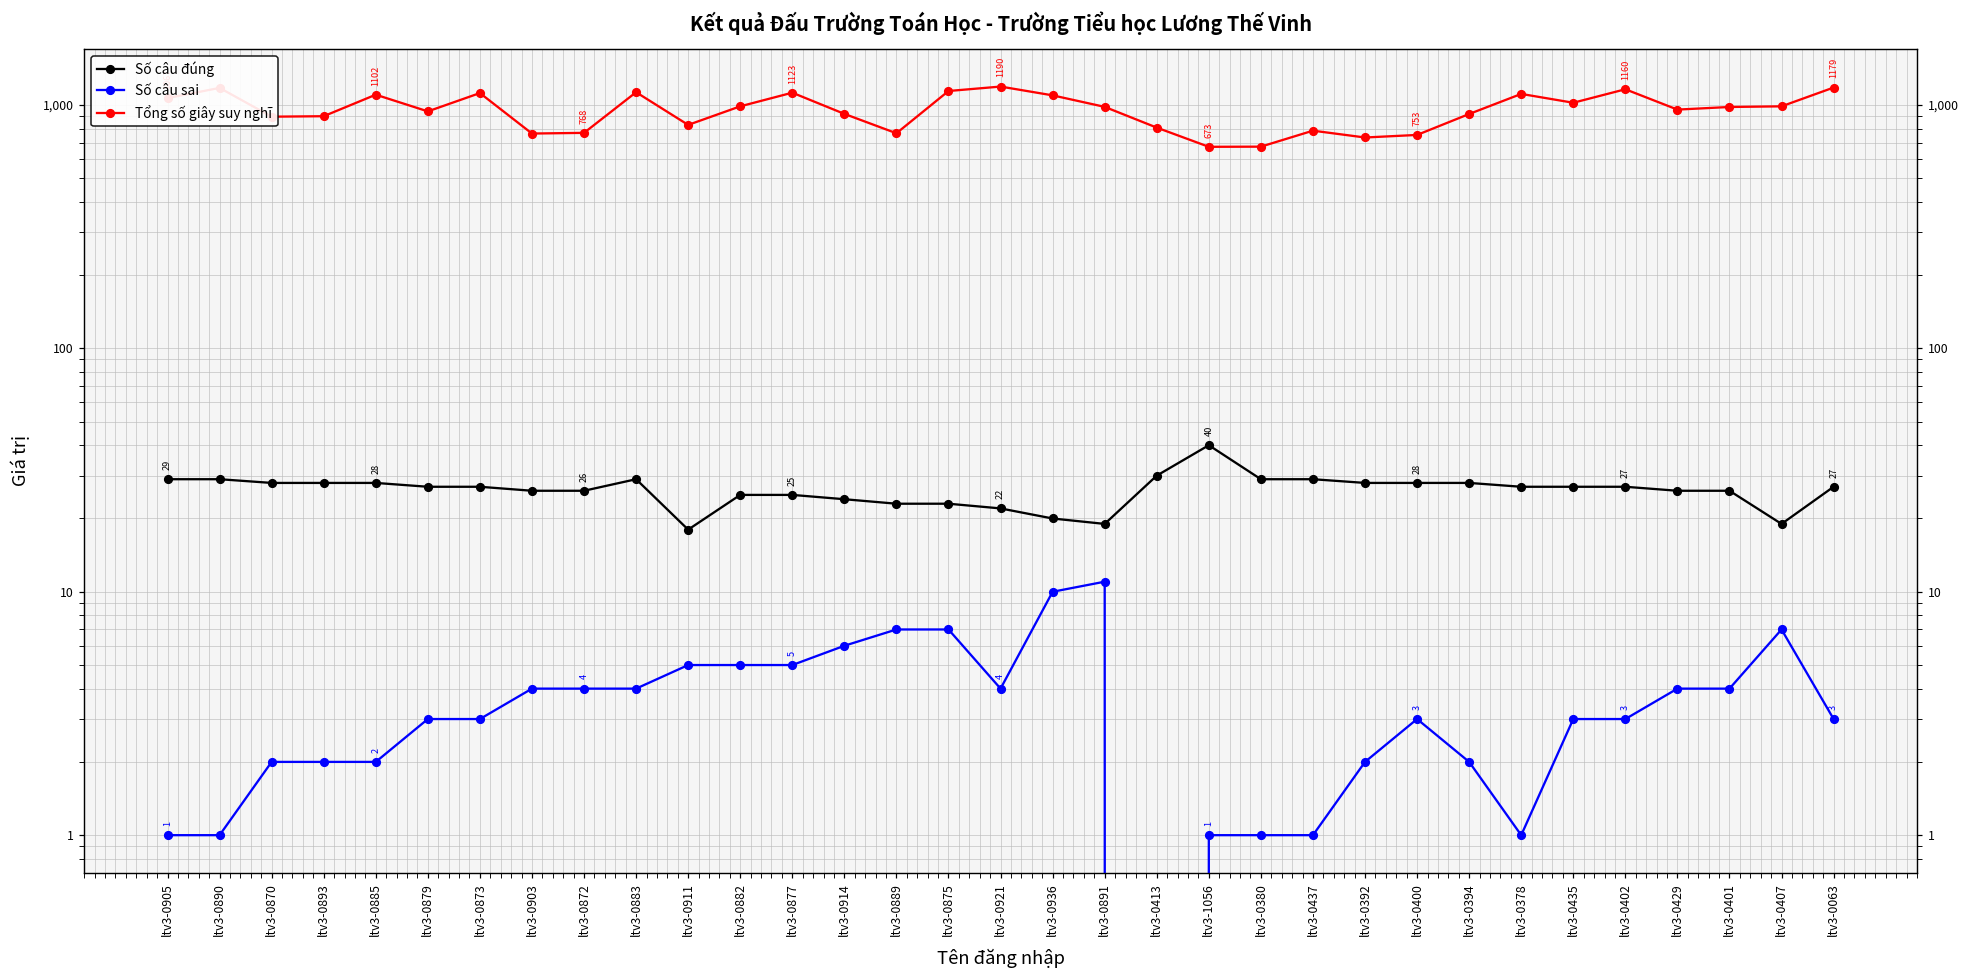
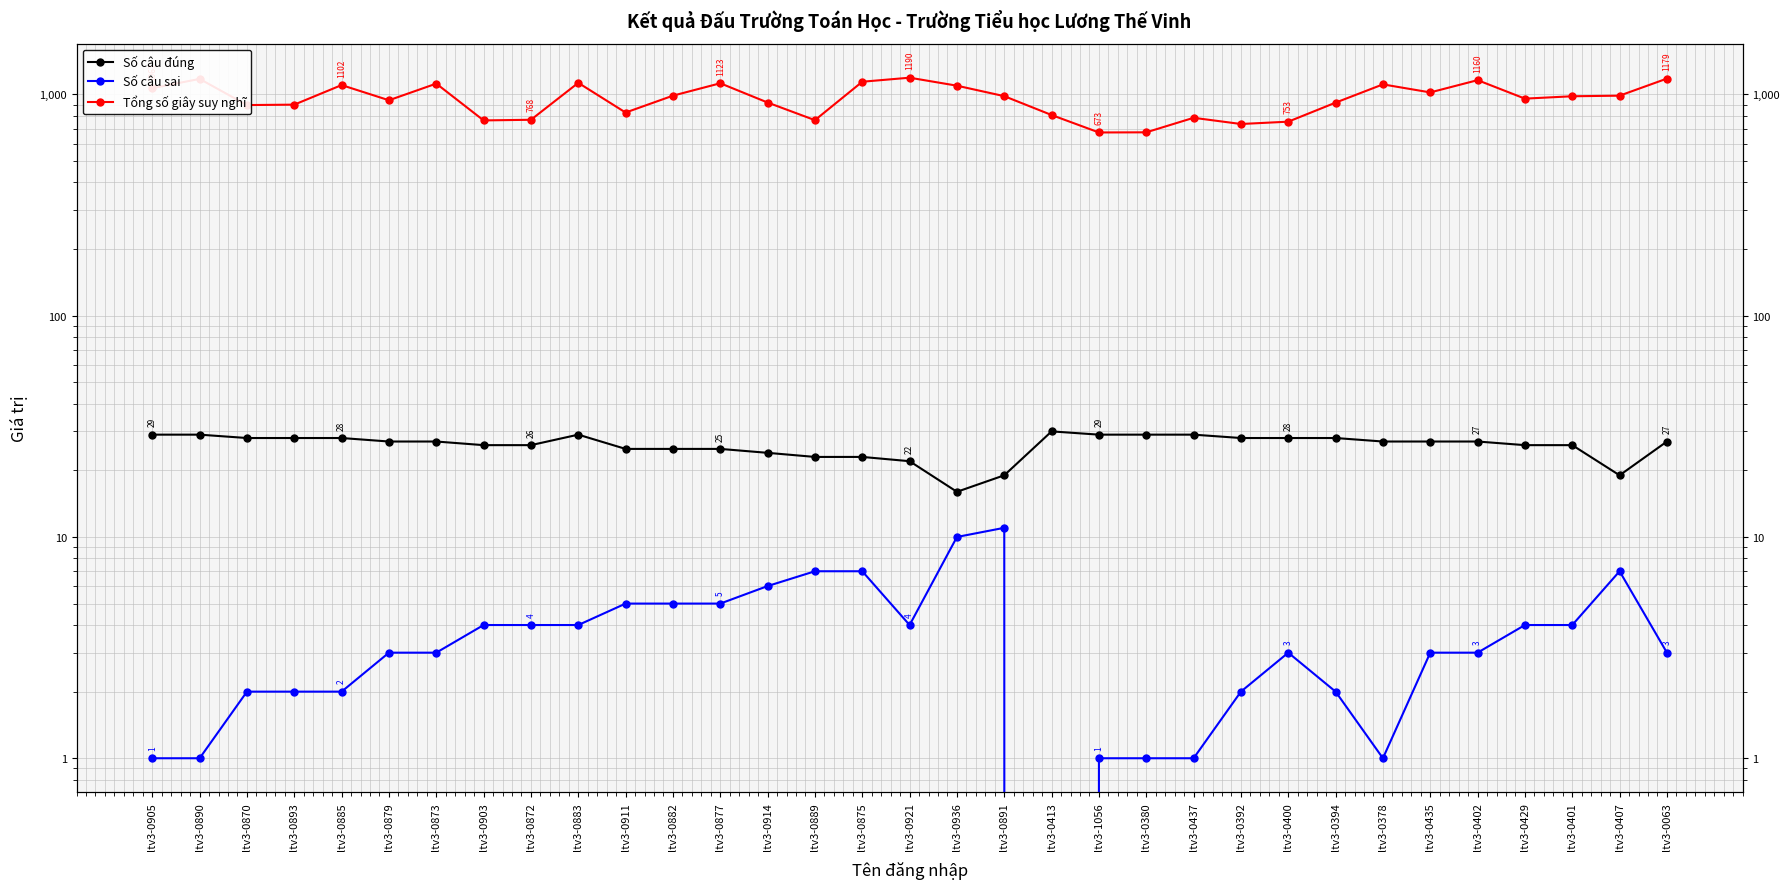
  {
    "Số câu đúng": {
      "ltv3-0905": 29,
      "ltv3-0885": 28,
      "ltv3-0872": 26,
-     "ltv3-0911": 18,
+     "ltv3-0911": 25,
      "ltv3-0877": 25,
      "ltv3-0921": 22,
-     "ltv3-0936": 20,
-     "ltv3-1056": 40,
+     "ltv3-0936": 16,
+     "ltv3-1056": 29,
      "ltv3-0400": 28,
      "ltv3-0402": 27,
      "ltv3-0063": 27
    },
    "Số câu sai": {
      "ltv3-0905": 1,
      "ltv3-0885": 2,
      "ltv3-0872": 4,
      "ltv3-0877": 5,
      "ltv3-0921": 4,
      "ltv3-1056": 1,
      "ltv3-0400": 3,
      "ltv3-0402": 3,
      "ltv3-0063": 3
    },
    "Tổng số giây suy nghĩ": {
      "ltv3-0885": 1102,
      "ltv3-0872": 768,
      "ltv3-0877": 1123,
      "ltv3-0921": 1190,
      "ltv3-1056": 673,
      "ltv3-0400": 753,
      "ltv3-0402": 1160,
      "ltv3-0063": 1179
    }
  }
